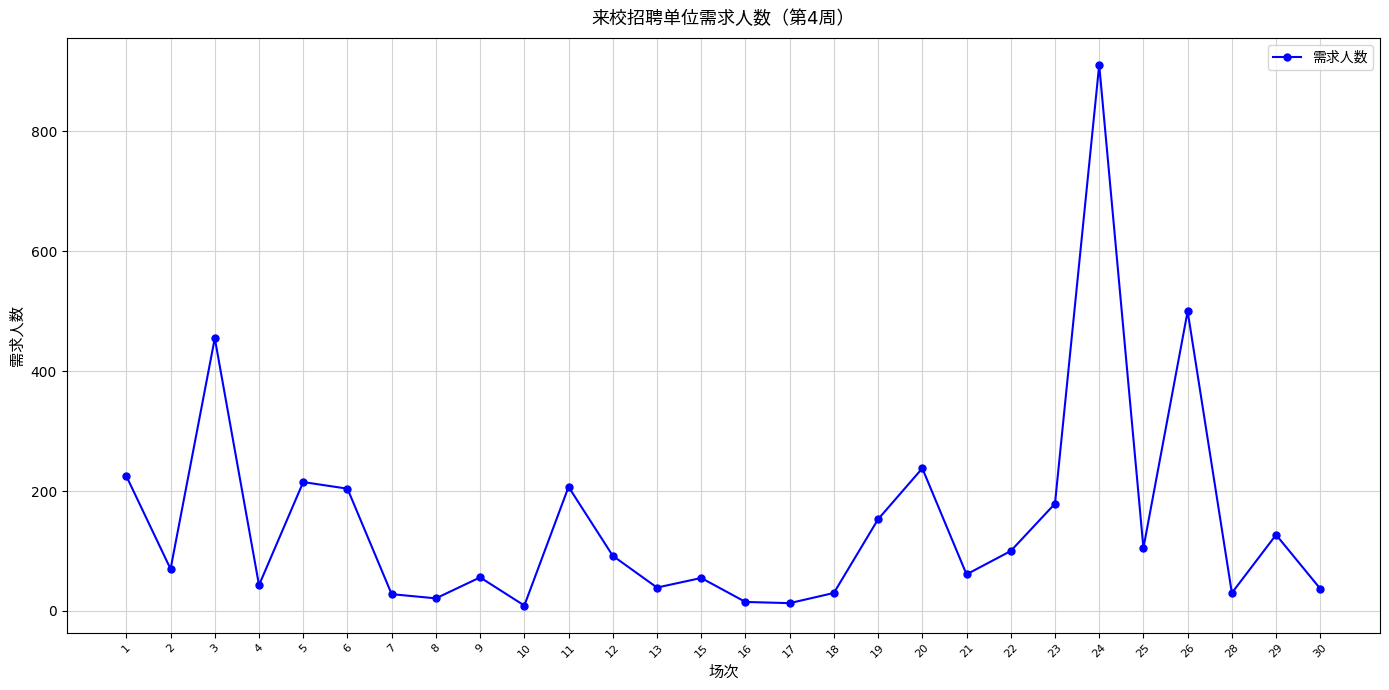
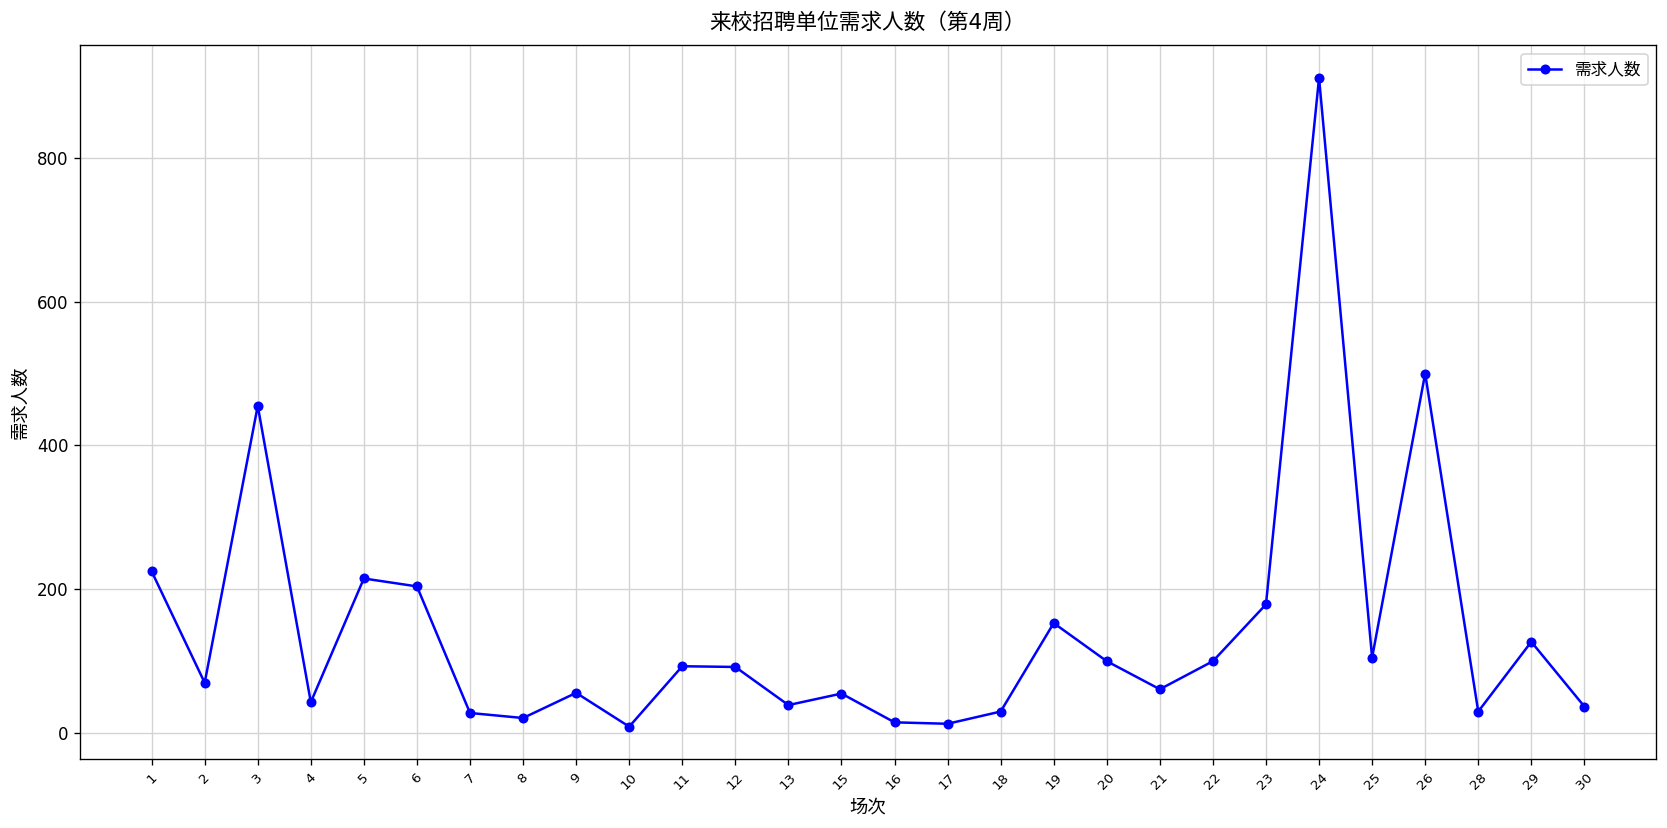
  {
    "1": 230,
    "2": 70,
    "3": 460,
    "4": 40,
    "5": 220,
    "6": 200,
    "7": 30,
    "8": 20,
    "9": 60,
    "10": 10,
-   "11": 210,
+   "11": 90,
    "12": 90,
    "13": 40,
    "15": 60,
    "16": 20,
    "17": 10,
    "18": 30,
    "19": 150,
-   "20": 240,
+   "20": 100,
    "21": 60,
    "22": 100,
    "23": 180,
    "24": 910,
    "25": 110,
    "26": 500,
    "28": 30,
    "29": 130,
    "30": 40
  }
